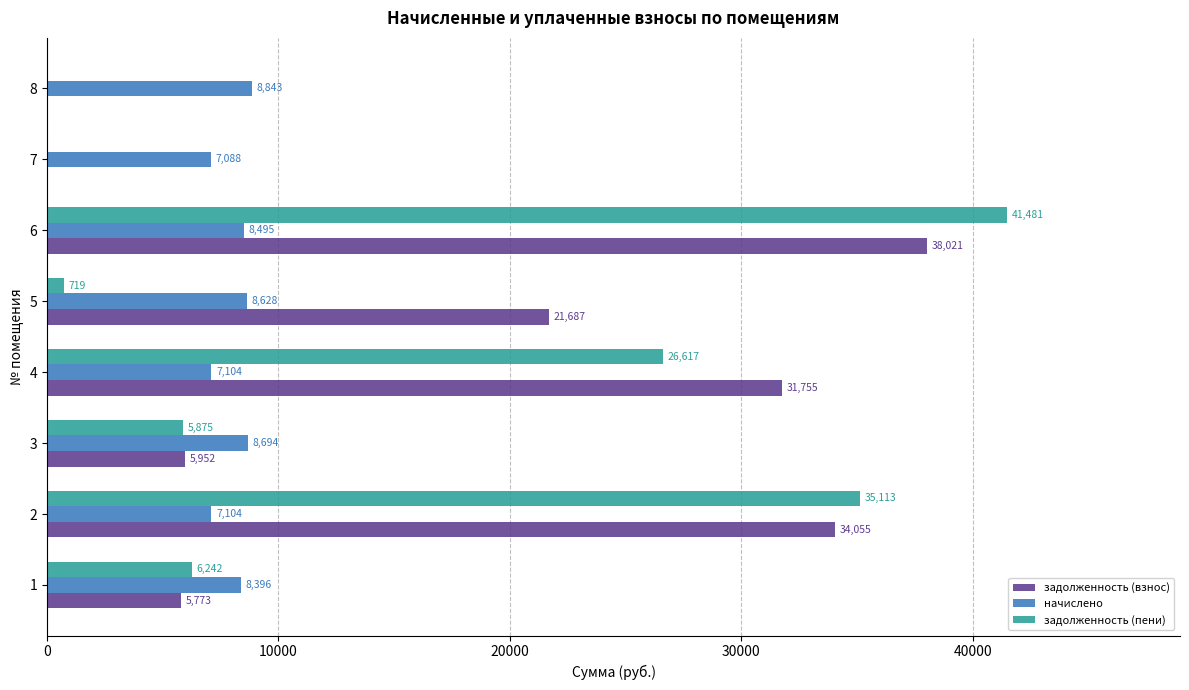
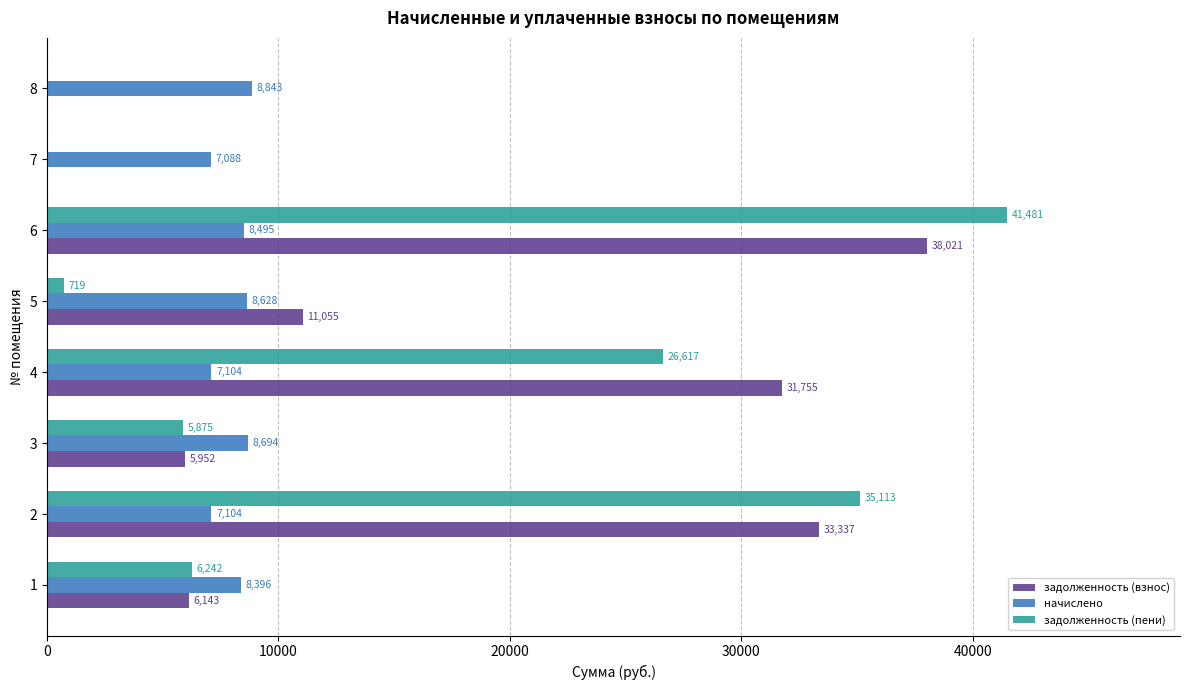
  {
    "задолженность (взнос)": {
      "6": "38,021",
-     "5": "21,687",
+     "5": "11,055",
      "4": "31,755",
      "3": "5,952",
-     "2": "34,055",
-     "1": "5,773"
+     "2": "33,337",
+     "1": "6,143"
    }
  }
